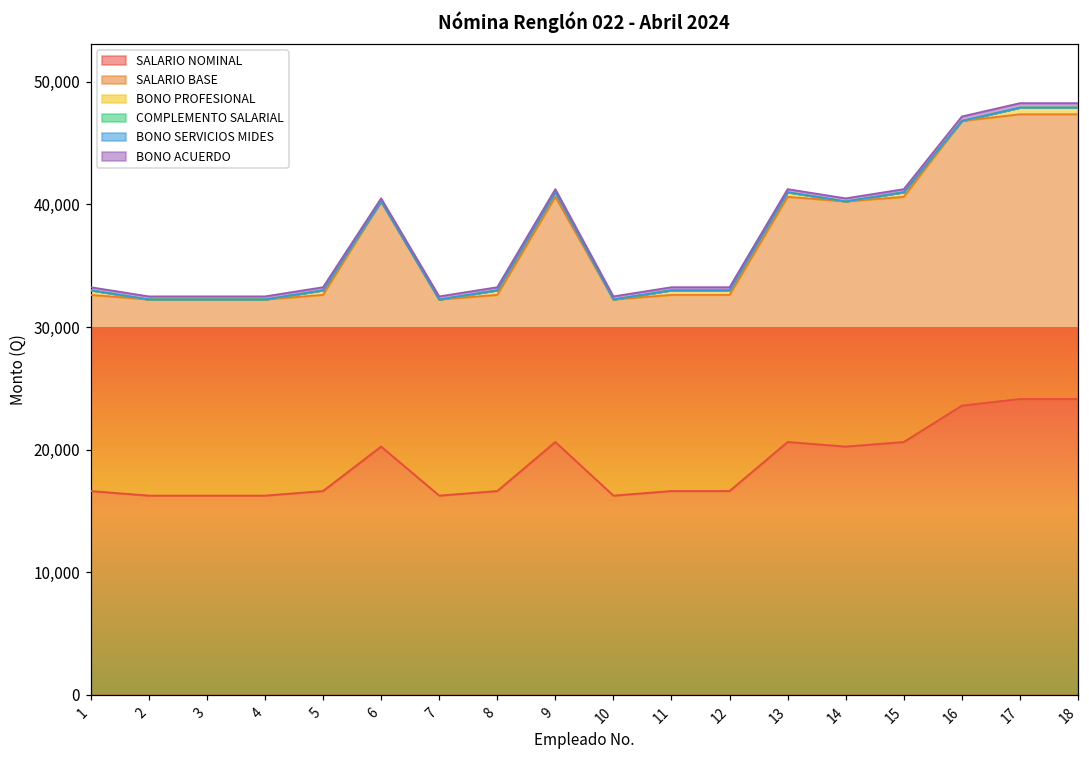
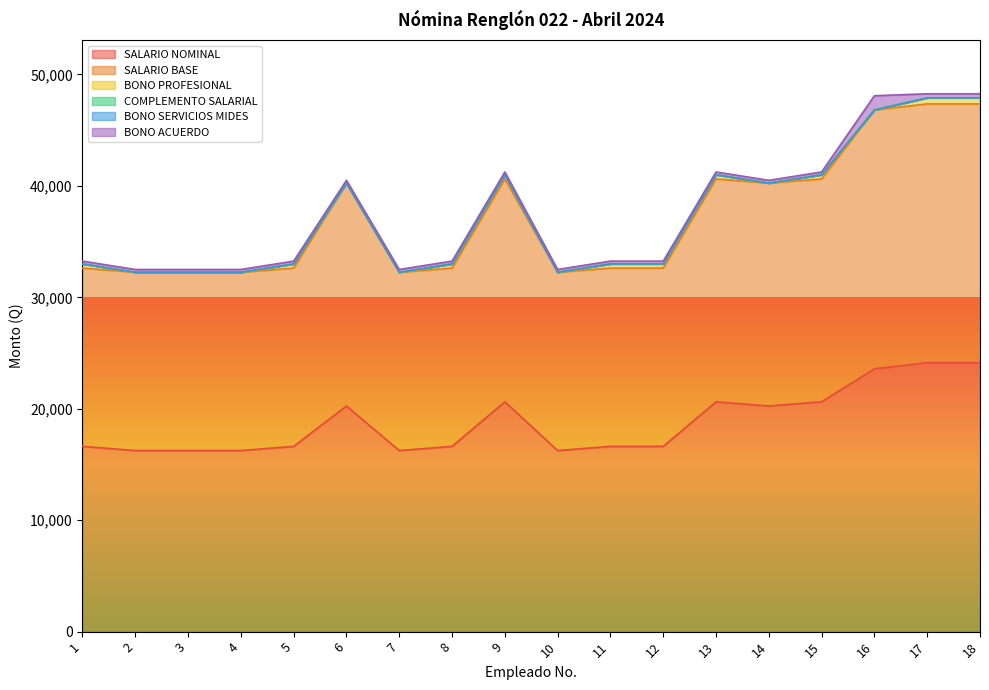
  {
    "BONO ACUERDO": {
      "1": "300",
      "2": "300",
      "3": "300",
      "4": "300",
      "5": "300",
      "6": "300",
      "7": "300",
      "8": "300",
      "9": "300",
      "10": "300",
      "11": "300",
      "12": "300",
      "13": "300",
      "14": "300",
      "15": "300",
-     "16": "400",
+     "16": "1,300",
      "17": "400",
      "18": "400"
    }
  }
